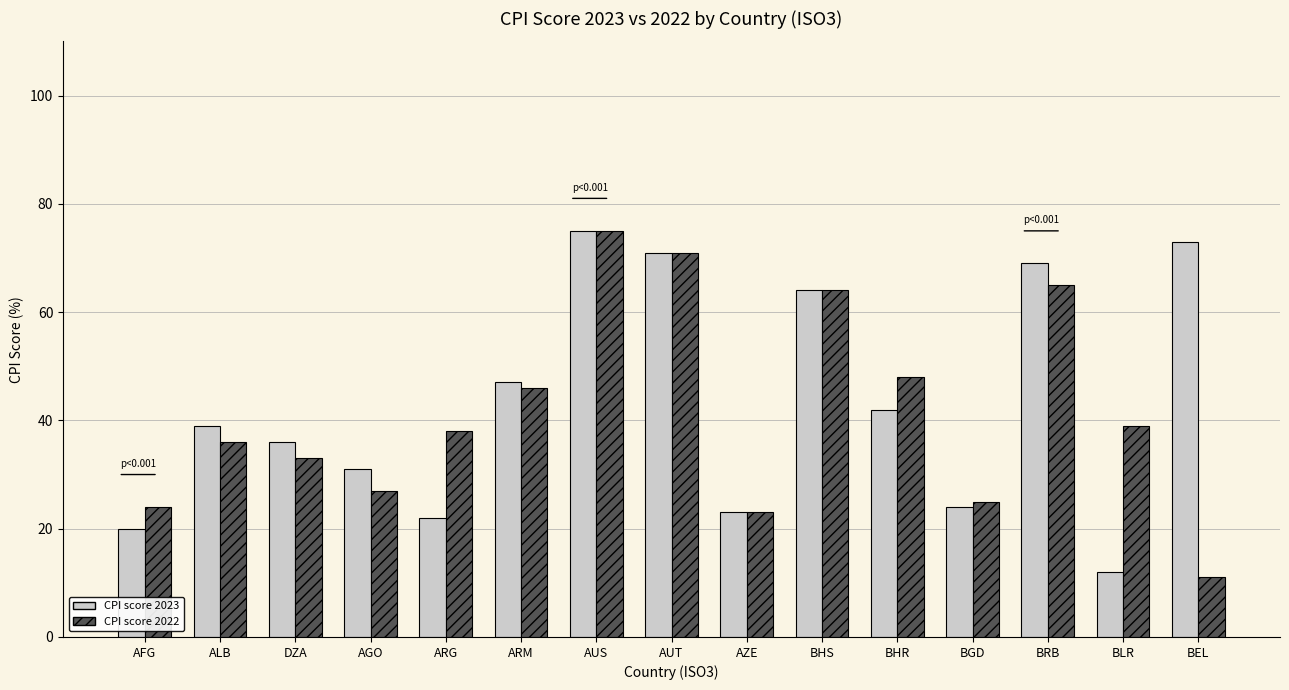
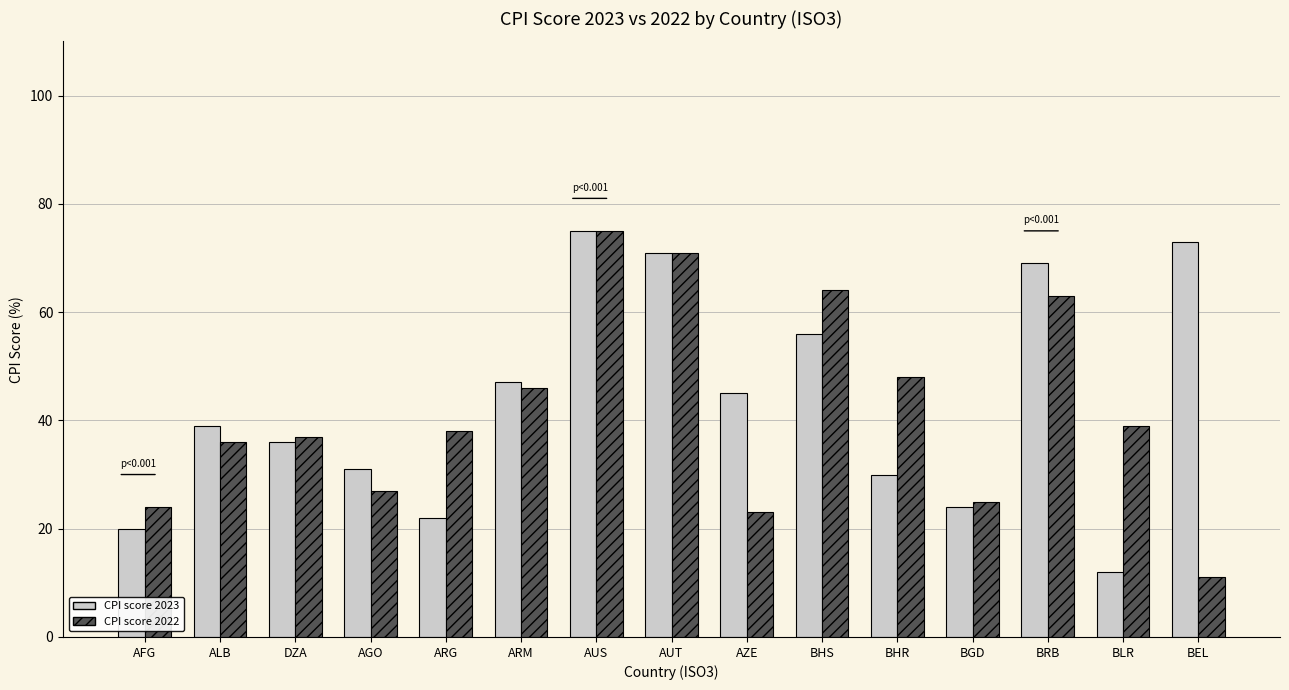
  {
    "CPI score 2023": {
      "AFG": 20,
      "ALB": 39,
      "DZA": 36,
      "AGO": 31,
      "ARG": 22,
      "ARM": 47,
      "AUS": 75,
      "AUT": 71,
-     "AZE": 23,
-     "BHS": 64,
-     "BHR": 42,
+     "AZE": 45,
+     "BHS": 56,
+     "BHR": 30,
      "BGD": 24,
      "BRB": 69,
      "BLR": 12,
      "BEL": 73
    },
    "CPI score 2022": {
      "AFG": 24,
      "ALB": 36,
-     "DZA": 33,
+     "DZA": 37,
      "AGO": 27,
      "ARG": 38,
      "ARM": 46,
      "AUS": 75,
      "AUT": 71,
      "AZE": 23,
      "BHS": 64,
      "BHR": 48,
      "BGD": 25,
-     "BRB": 65,
+     "BRB": 63,
      "BLR": 39,
      "BEL": 11
    }
  }
